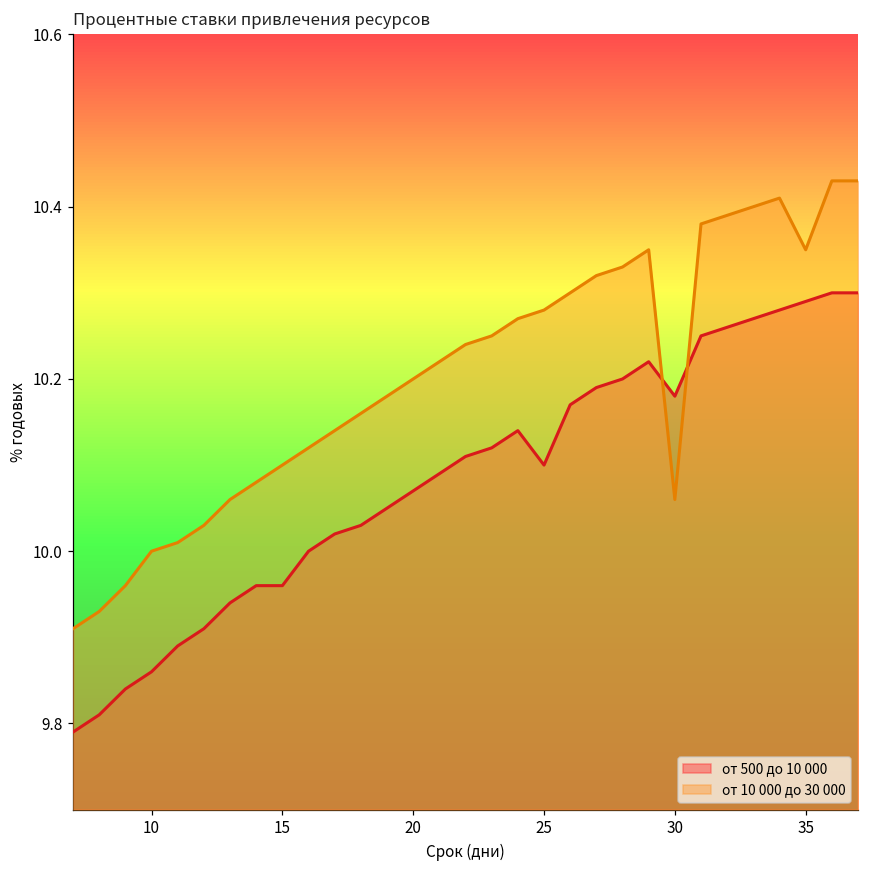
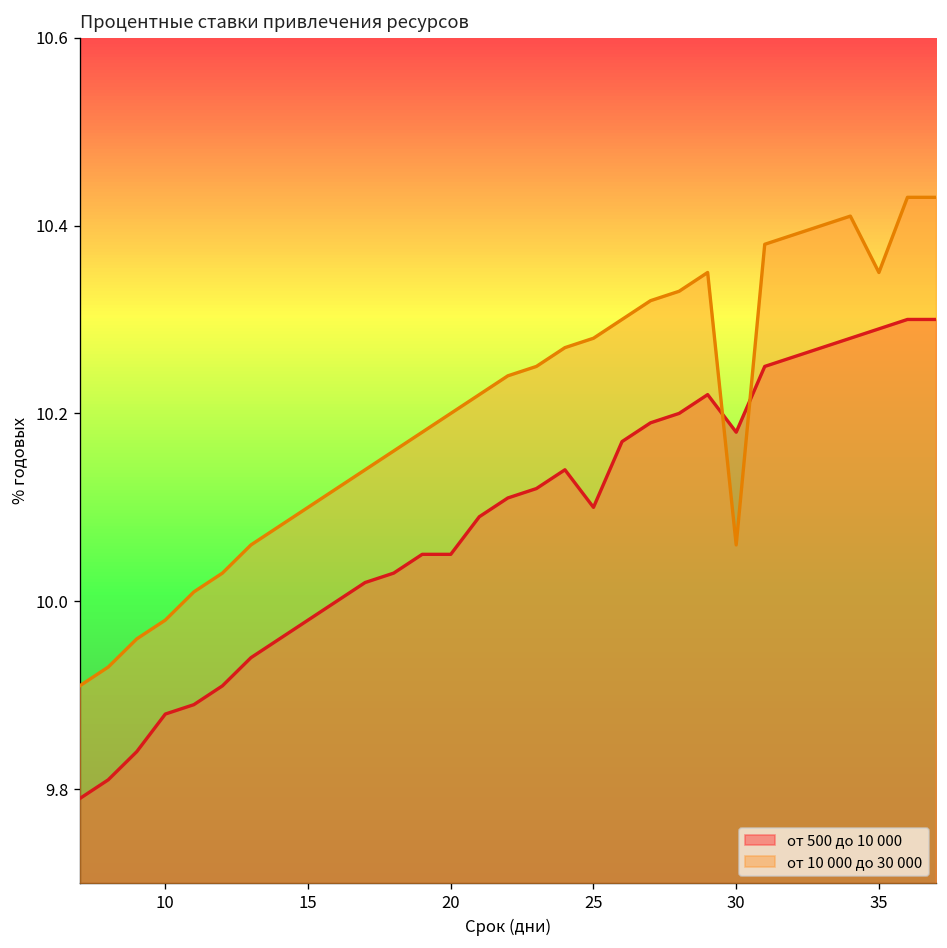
  {
    "от 500 до 10 000": {
-     "10": 9.86,
-     "15": 9.96,
-     "20": 10.07,
+     "10": 9.88,
+     "15": 9.98,
+     "20": 10.05,
      "25": 10.10,
      "30": 10.18,
      "35": 10.29
    },
    "от 10 000 до 30 000": {
-     "10": 10.00,
+     "10": 9.98,
      "15": 10.10,
      "20": 10.20,
      "25": 10.28,
      "30": 10.06,
      "35": 10.35
    }
  }
